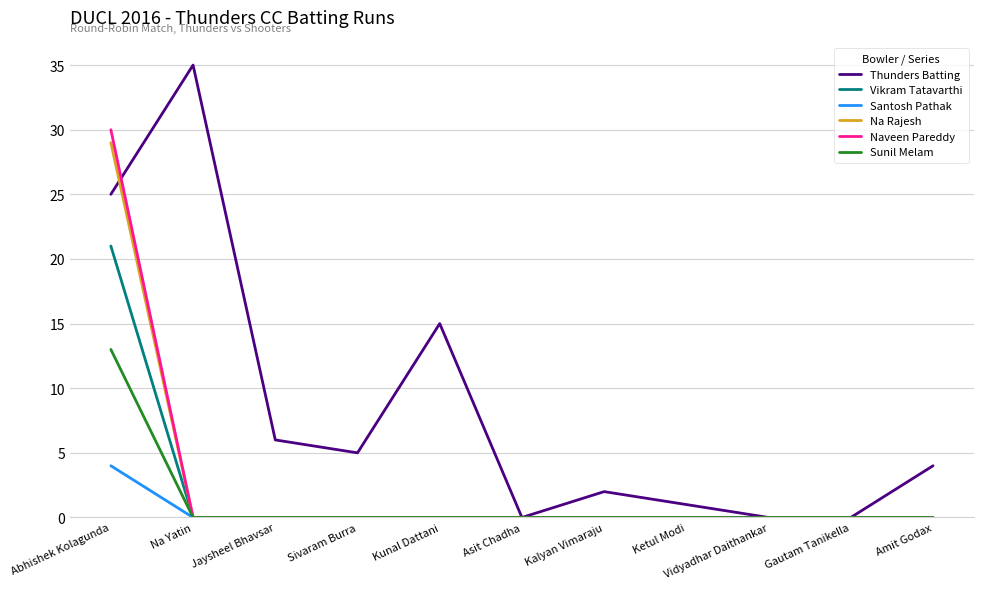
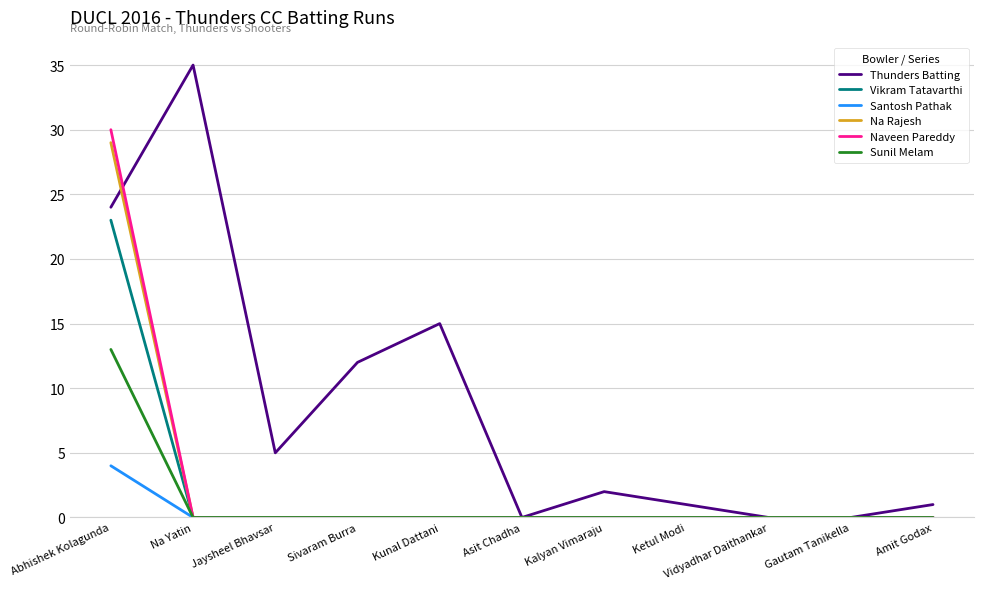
  {
    "Thunders Batting": {
-     "Abhishek Kolagunda": 25,
+     "Abhishek Kolagunda": 24,
      "Na Yatin": 35,
-     "Jaysheel Bhavsar": 6,
-     "Sivaram Burra": 5,
+     "Jaysheel Bhavsar": 5,
+     "Sivaram Burra": 12,
      "Kunal Dattani": 15,
      "Kalyan Vimaraju": 2,
      "Ketul Modi": 1,
-     "Amit Godax": 4
+     "Amit Godax": 1
    },
    "Vikram Tatavarthi": {
-     "Abhishek Kolagunda": 21
+     "Abhishek Kolagunda": 23
    },
    "Santosh Pathak": {
      "Abhishek Kolagunda": 4
    },
    "Na Rajesh": {
      "Abhishek Kolagunda": 29
    },
    "Naveen Pareddy": {
      "Abhishek Kolagunda": 30
    },
    "Sunil Melam": {
      "Abhishek Kolagunda": 13
    }
  }
